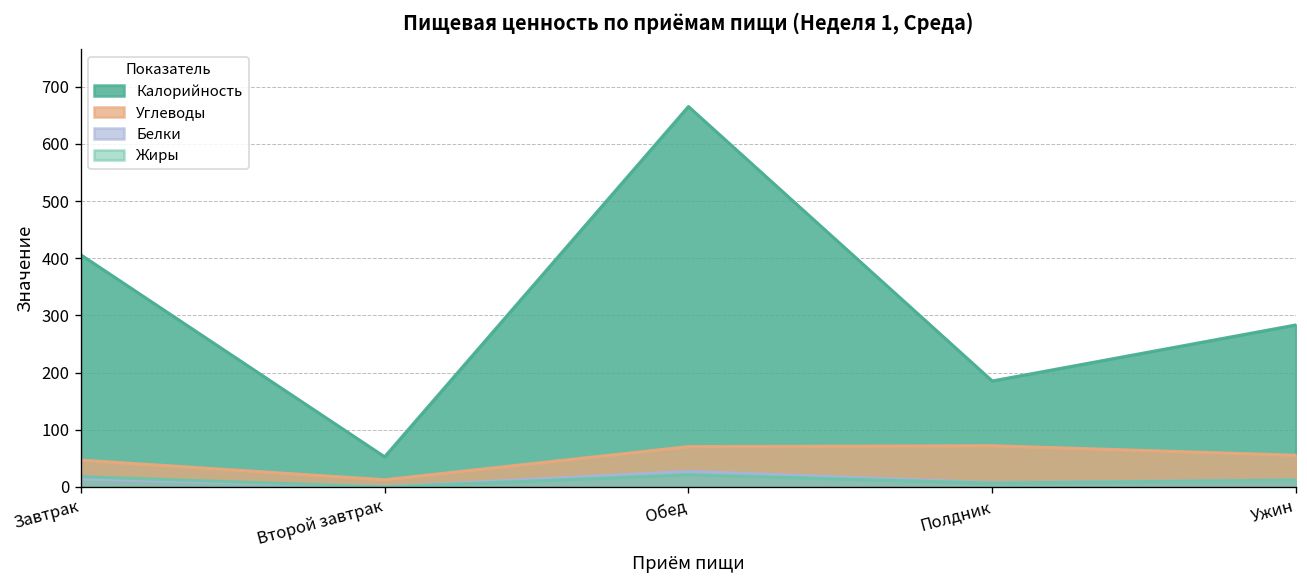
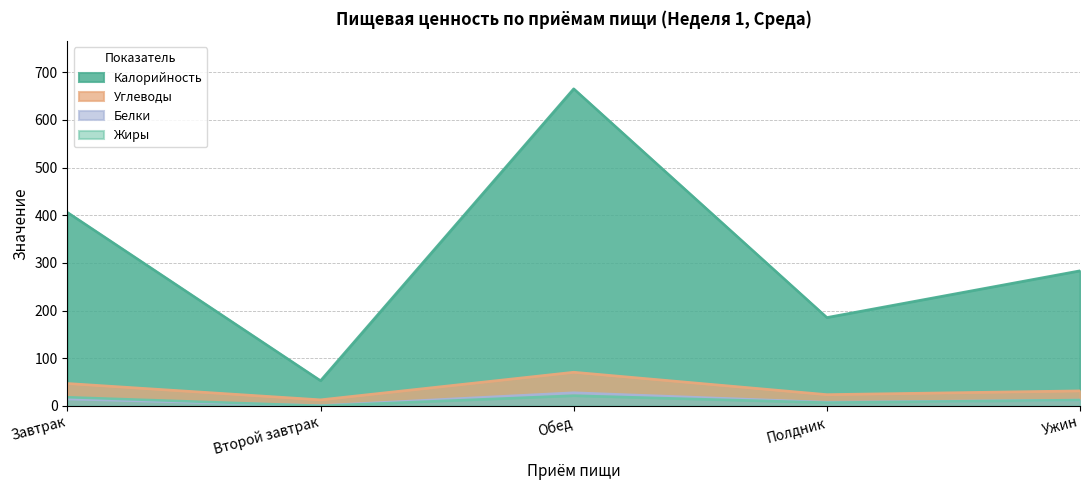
  {
    "Углеводы": {
      "Завтрак": 50,
      "Второй завтрак": 10,
      "Обед": 70,
-     "Полдник": 70,
-     "Ужин": 60
+     "Полдник": 20,
+     "Ужин": 30
    }
  }
